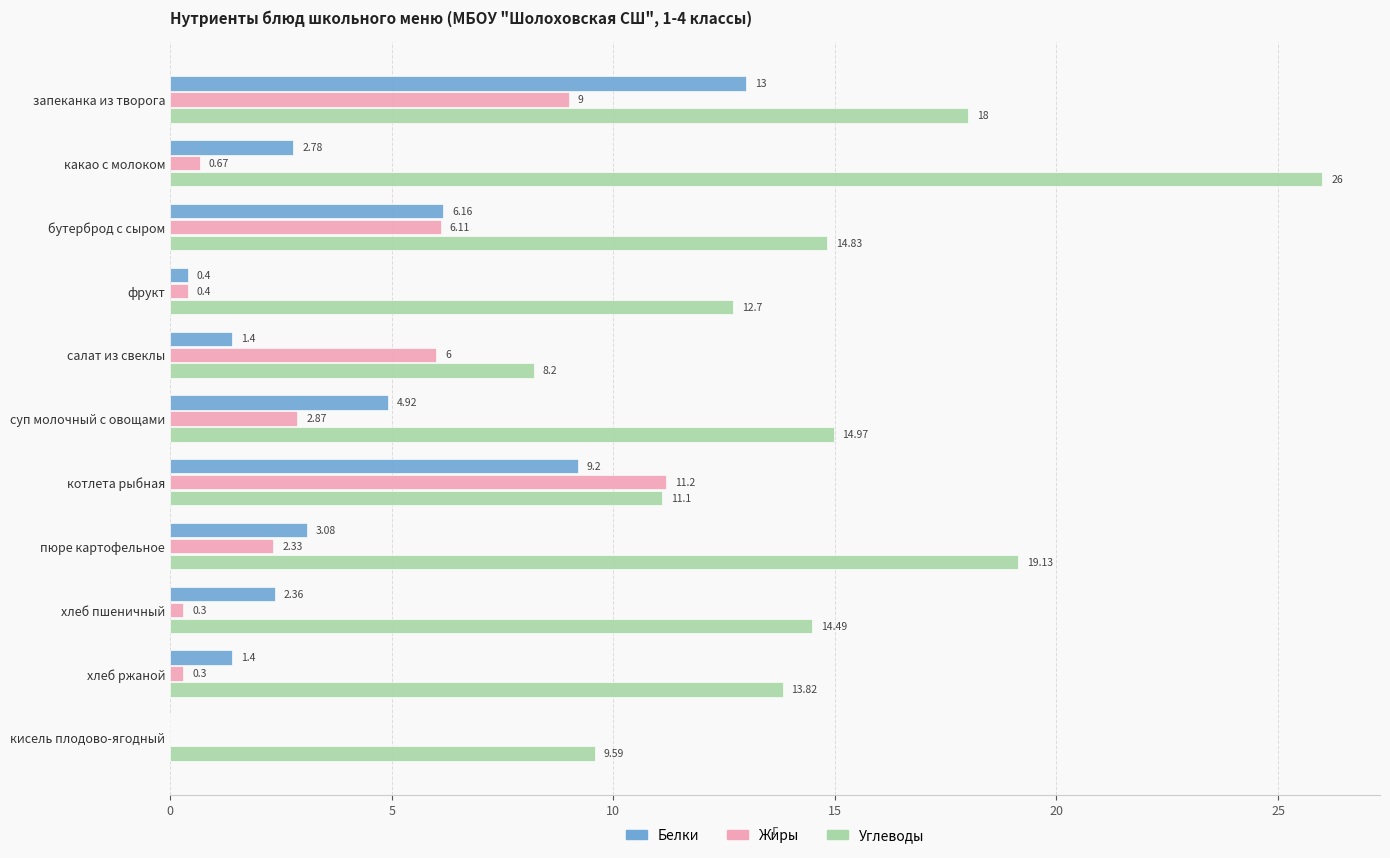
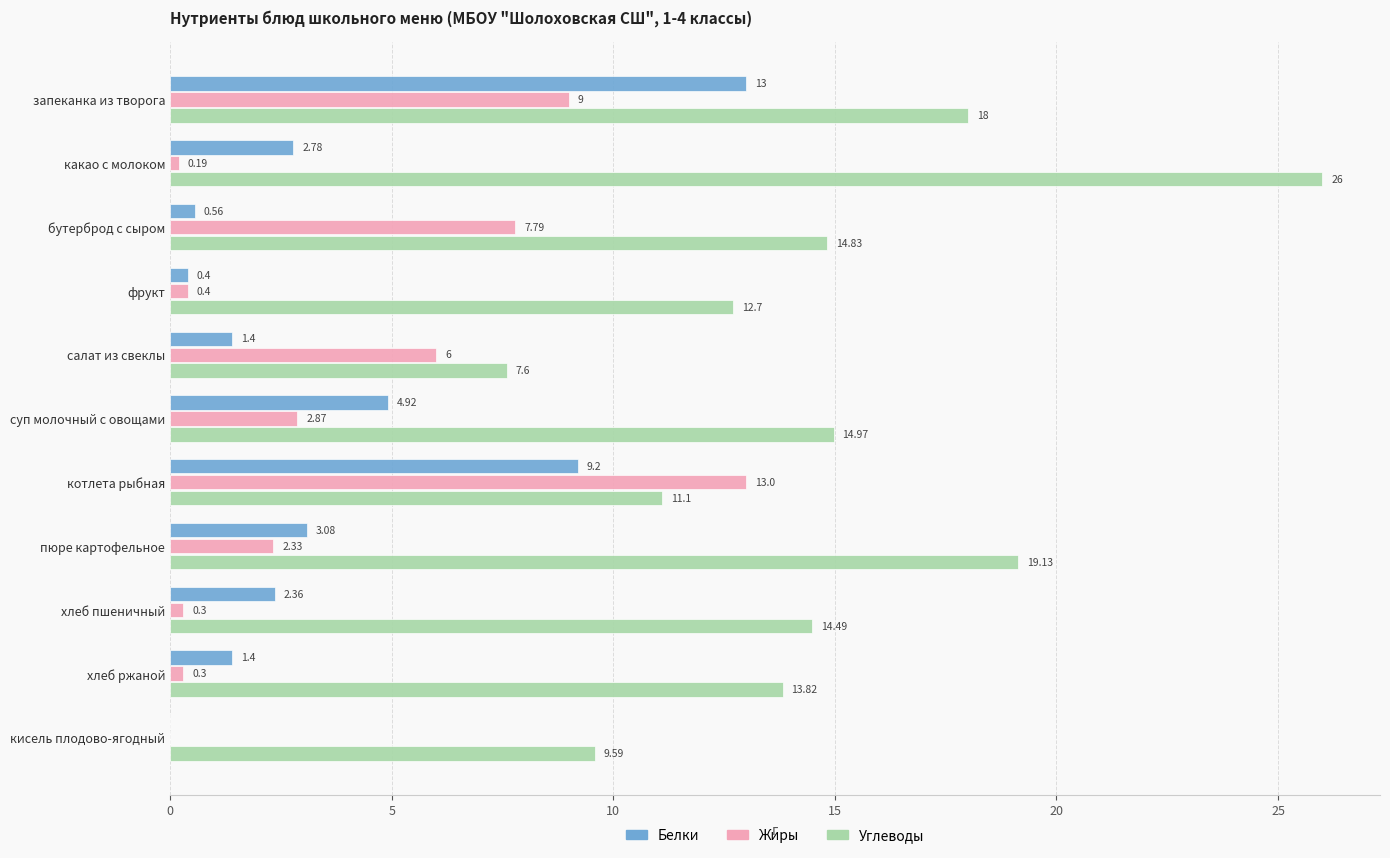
  {
    "Белки": {
      "запеканка из творога": 13,
      "какао с молоком": 2.78,
-     "бутерброд с сыром": 6.16,
+     "бутерброд с сыром": 0.56,
      "фрукт": 0.4,
      "салат из свеклы": 1.4,
      "суп молочный с овощами": 4.92,
      "котлета рыбная": 9.2,
      "пюре картофельное": 3.08,
      "хлеб пшеничный": 2.36,
      "хлеб ржаной": 1.4
    },
    "Жиры": {
      "запеканка из творога": 9,
-     "какао с молоком": 0.67,
-     "бутерброд с сыром": 6.11,
+     "какао с молоком": 0.19,
+     "бутерброд с сыром": 7.79,
      "фрукт": 0.4,
      "салат из свеклы": 6,
      "суп молочный с овощами": 2.87,
-     "котлета рыбная": 11.2,
+     "котлета рыбная": 13.0,
      "пюре картофельное": 2.33,
      "хлеб пшеничный": 0.3,
      "хлеб ржаной": 0.3
    },
    "Углеводы": {
      "запеканка из творога": 18,
      "какао с молоком": 26,
      "бутерброд с сыром": 14.83,
      "фрукт": 12.7,
-     "салат из свеклы": 8.2,
+     "салат из свеклы": 7.6,
      "суп молочный с овощами": 14.97,
      "котлета рыбная": 11.1,
      "пюре картофельное": 19.13,
      "хлеб пшеничный": 14.49,
      "хлеб ржаной": 13.82,
      "кисель плодово-ягодный": 9.59
    }
  }
